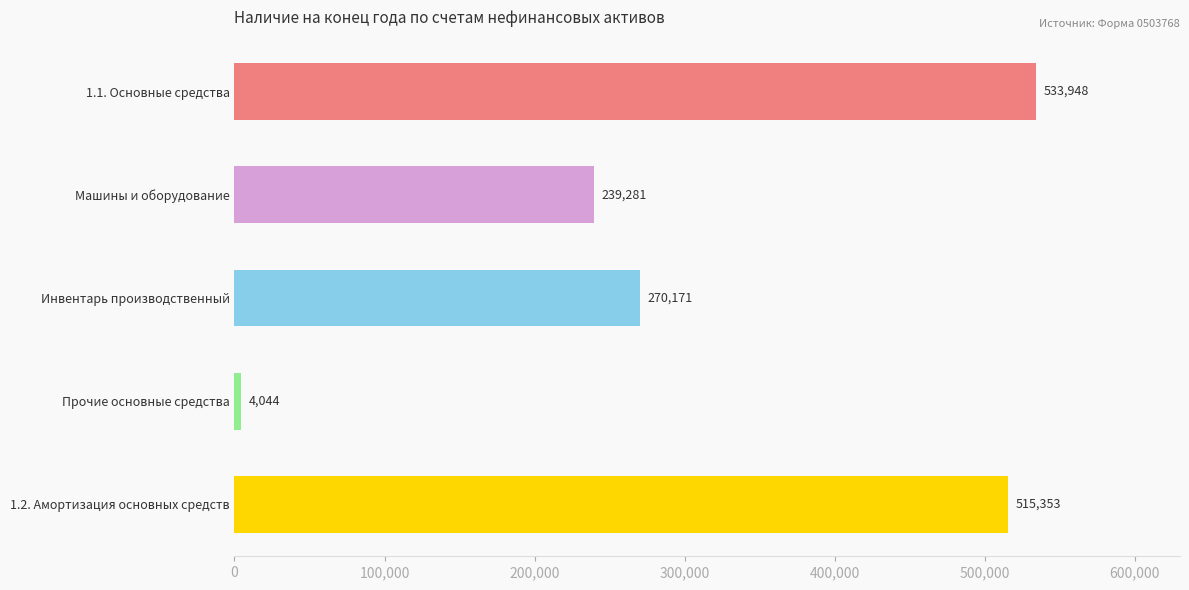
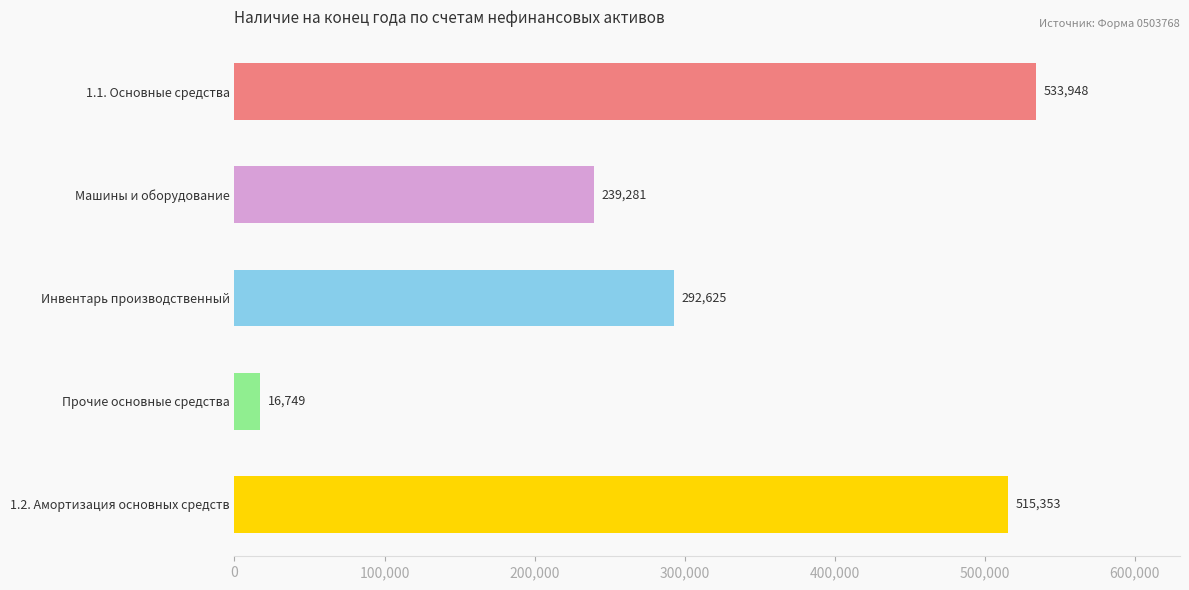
  {
    "1.1. Основные средства": "533,948",
    "Машины и оборудование": "239,281",
-   "Инвентарь производственный": "270,171",
-   "Прочие основные средства": "4,044",
+   "Инвентарь производственный": "292,625",
+   "Прочие основные средства": "16,749",
    "1.2. Амортизация основных средств": "515,353"
  }
